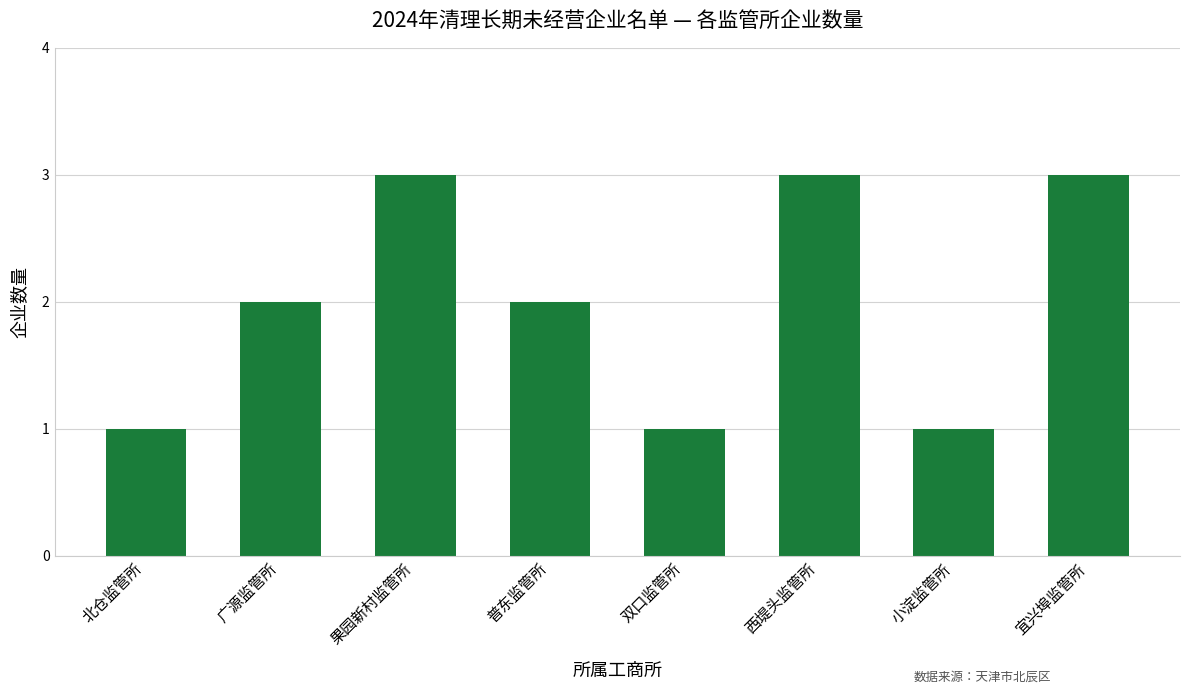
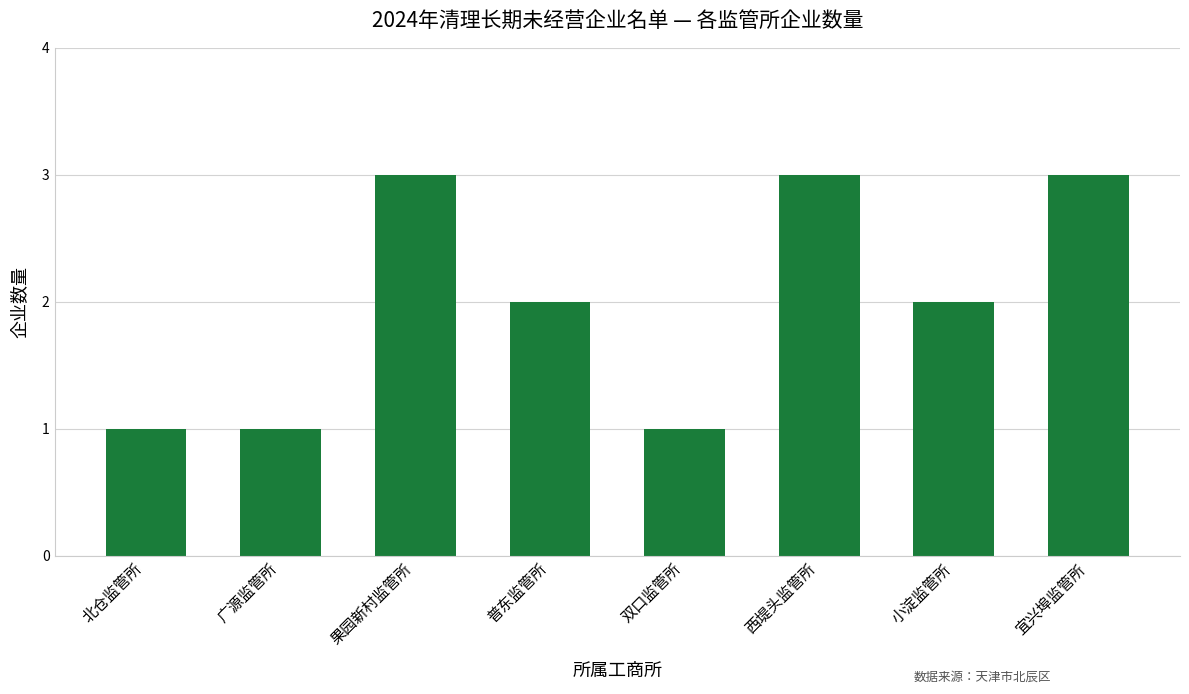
  {
    "北仓监管所": 1,
-   "广源监管所": 2,
+   "广源监管所": 1,
    "果园新村监管所": 3,
    "普东监管所": 2,
    "双口监管所": 1,
    "西堤头监管所": 3,
-   "小淀监管所": 1,
+   "小淀监管所": 2,
    "宜兴埠监管所": 3
  }
